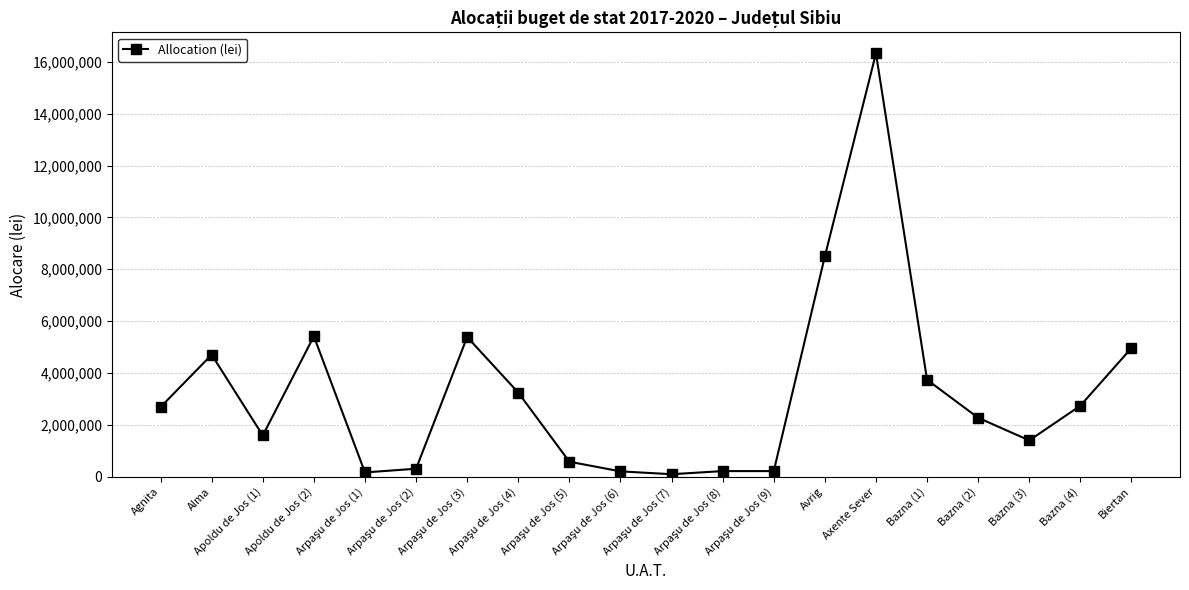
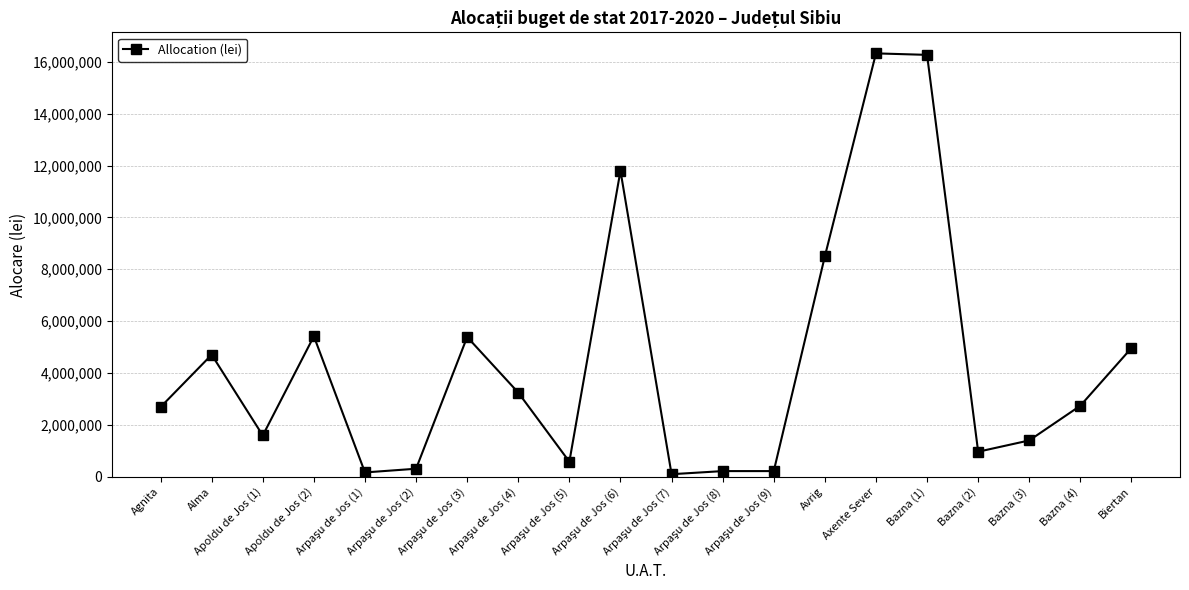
  {
    "Agnita": "2,700,000",
    "Alma": "4,700,000",
    "Apoldu de Jos (1)": "1,600,000",
    "Apoldu de Jos (2)": "5,400,000",
    "Arpaşu de Jos (1)": "200,000",
    "Arpaşu de Jos (2)": "300,000",
    "Arpaşu de Jos (3)": "5,400,000",
    "Arpaşu de Jos (4)": "3,200,000",
    "Arpaşu de Jos (5)": "600,000",
-   "Arpaşu de Jos (6)": "200,000",
+   "Arpaşu de Jos (6)": "11,800,000",
    "Arpaşu de Jos (7)": "100,000",
    "Arpaşu de Jos (8)": "200,000",
    "Arpaşu de Jos (9)": "200,000",
    "Avrig": "8,500,000",
    "Axente Sever": "16,300,000",
-   "Bazna (1)": "3,700,000",
-   "Bazna (2)": "2,300,000",
+   "Bazna (1)": "16,300,000",
+   "Bazna (2)": "1,000,000",
    "Bazna (3)": "1,400,000",
    "Bazna (4)": "2,700,000",
    "Biertan": "5,000,000"
  }
